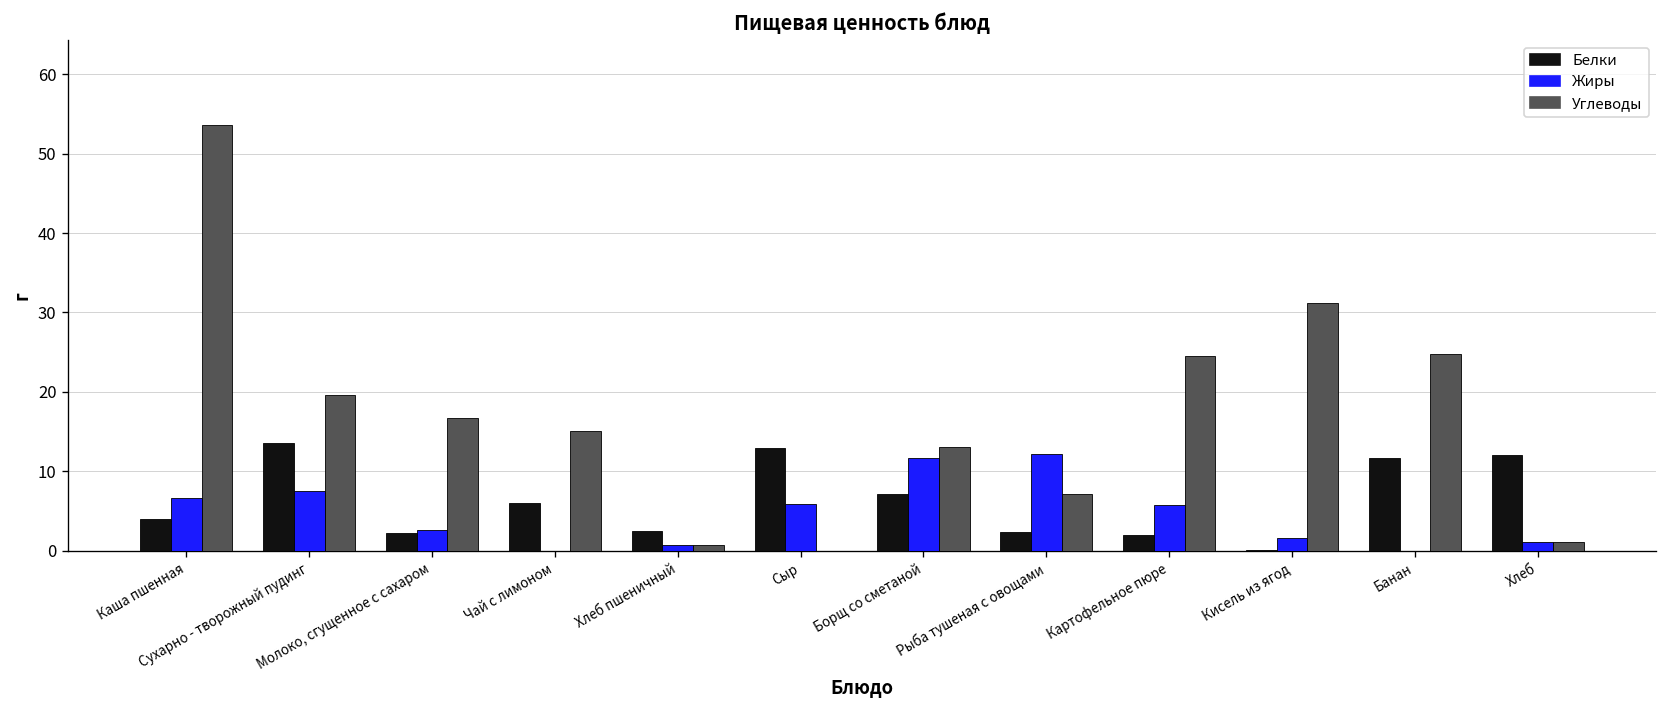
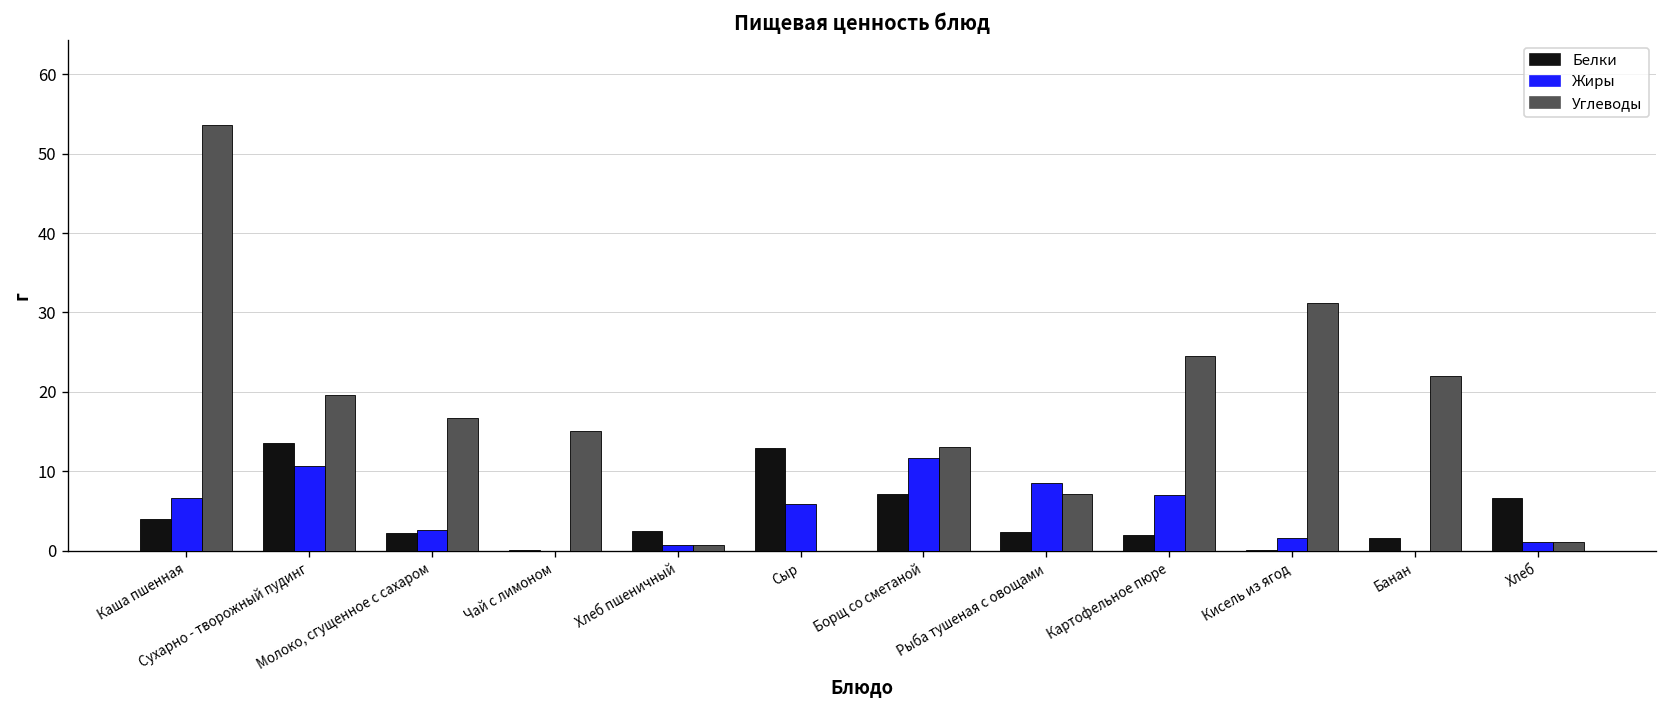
  {
    "Белки": {
      "Каша пшенная": 4,
      "Сухарно - творожный пудинг": 14,
      "Молоко, сгущенное с сахаром": 2,
-     "Чай с лимоном": 6,
+     "Чай с лимоном": 0,
      "Хлеб пшеничный": 2,
      "Сыр": 13,
      "Борщ со сметаной": 7,
      "Рыба тушеная с овощами": 2,
      "Картофельное пюре": 2,
-     "Банан": 12,
-     "Хлеб": 12
+     "Банан": 2,
+     "Хлеб": 7
    },
    "Жиры": {
      "Каша пшенная": 7,
-     "Сухарно - творожный пудинг": 8,
+     "Сухарно - творожный пудинг": 11,
      "Молоко, сгущенное с сахаром": 3,
      "Чай с лимоном": 0,
      "Хлеб пшеничный": 1,
      "Сыр": 6,
      "Борщ со сметаной": 12,
-     "Рыба тушеная с овощами": 12,
-     "Картофельное пюре": 6,
+     "Рыба тушеная с овощами": 9,
+     "Картофельное пюре": 7,
      "Кисель из ягод": 2,
      "Банан": 0,
      "Хлеб": 1
    },
    "Углеводы": {
      "Каша пшенная": 54,
      "Сухарно - творожный пудинг": 20,
      "Молоко, сгущенное с сахаром": 17,
      "Чай с лимоном": 15,
      "Хлеб пшеничный": 1,
      "Сыр": 0,
      "Борщ со сметаной": 13,
      "Рыба тушеная с овощами": 7,
      "Картофельное пюре": 25,
      "Кисель из ягод": 31,
-     "Банан": 25,
+     "Банан": 22,
      "Хлеб": 1
    }
  }
